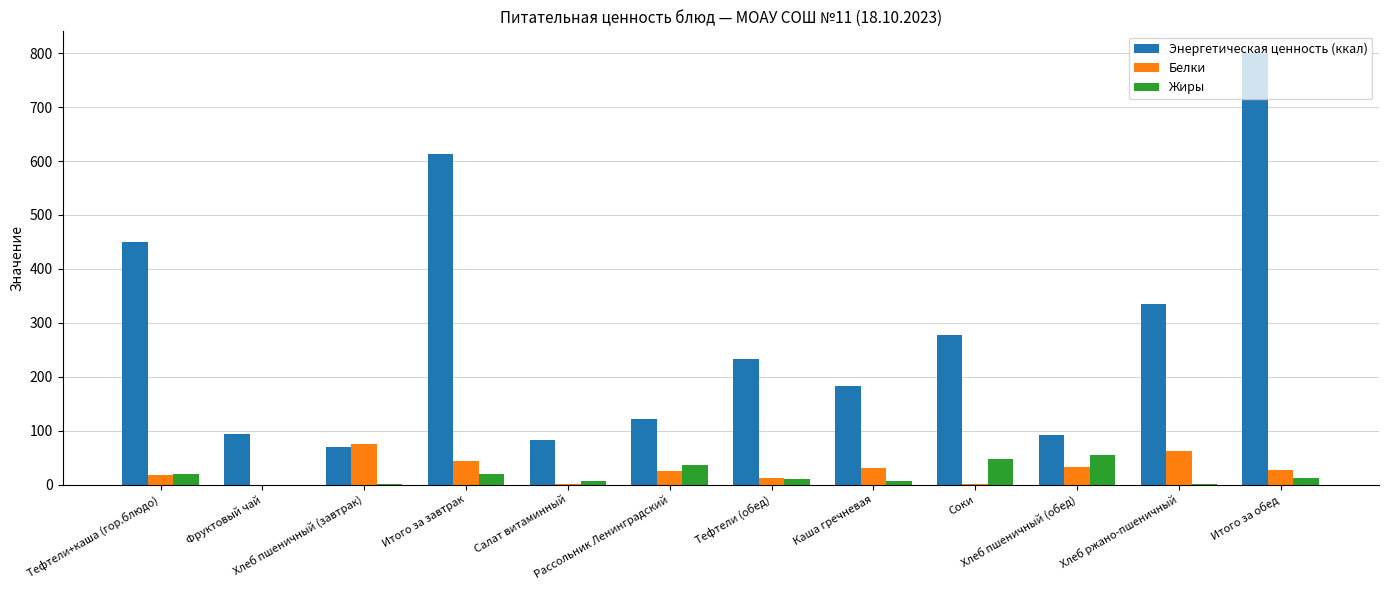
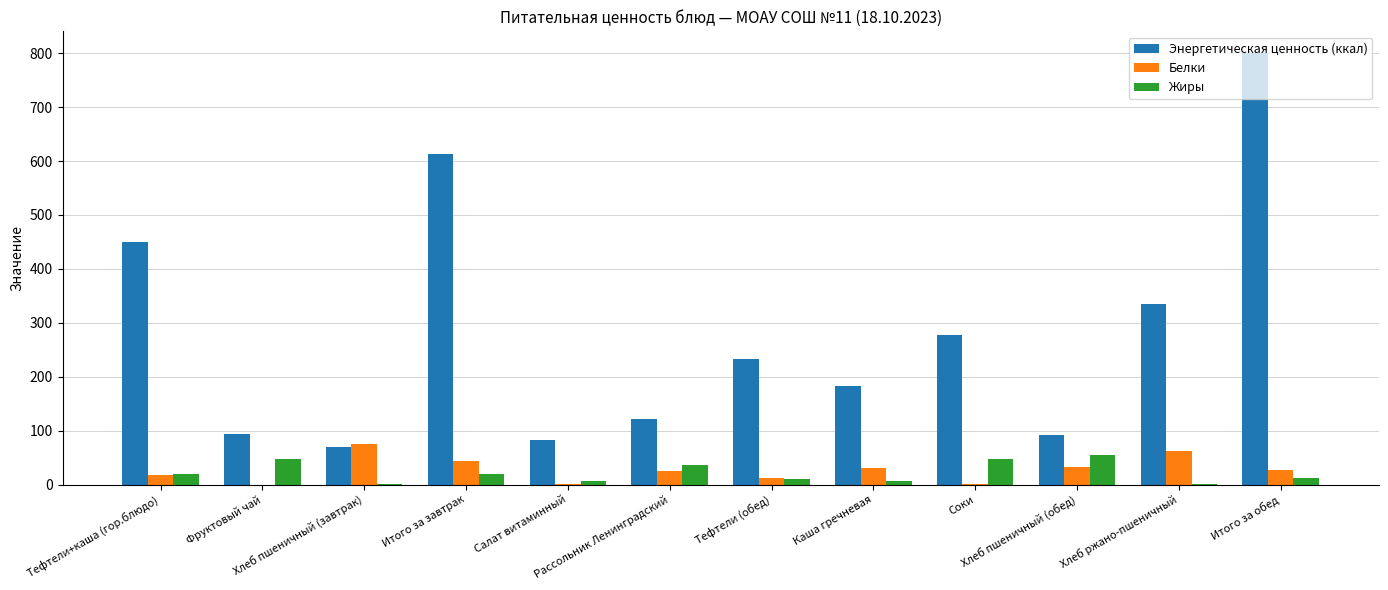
  {
    "Энергетическая ценность (ккал)": {
      "Тефтели+каша (гор.блюдо)": 450,
      "Фруктовый чай": 90,
      "Хлеб пшеничный (завтрак)": 70,
      "Итого за завтрак": 610,
      "Салат витаминный": 80,
      "Рассольник Ленинградский": 120,
      "Тефтели (обед)": 230,
      "Каша гречневая": 180,
      "Соки": 280,
      "Хлеб пшеничный (обед)": 90,
      "Хлеб ржано-пшеничный": 330
    },
    "Белки": {
      "Тефтели+каша (гор.блюдо)": 20,
      "Фруктовый чай": 0,
      "Хлеб пшеничный (завтрак)": 70,
      "Итого за завтрак": 40,
      "Рассольник Ленинградский": 30,
      "Тефтели (обед)": 10,
      "Каша гречневая": 30,
      "Хлеб пшеничный (обед)": 30,
      "Хлеб ржано-пшеничный": 60,
      "Итого за обед": 30
    },
    "Жиры": {
      "Тефтели+каша (гор.блюдо)": 20,
-     "Фруктовый чай": 0,
+     "Фруктовый чай": 50,
      "Итого за завтрак": 20,
      "Салат витаминный": 10,
      "Рассольник Ленинградский": 40,
      "Тефтели (обед)": 10,
      "Каша гречневая": 10,
      "Соки": 50,
      "Хлеб пшеничный (обед)": 60,
      "Итого за обед": 10
    }
  }
